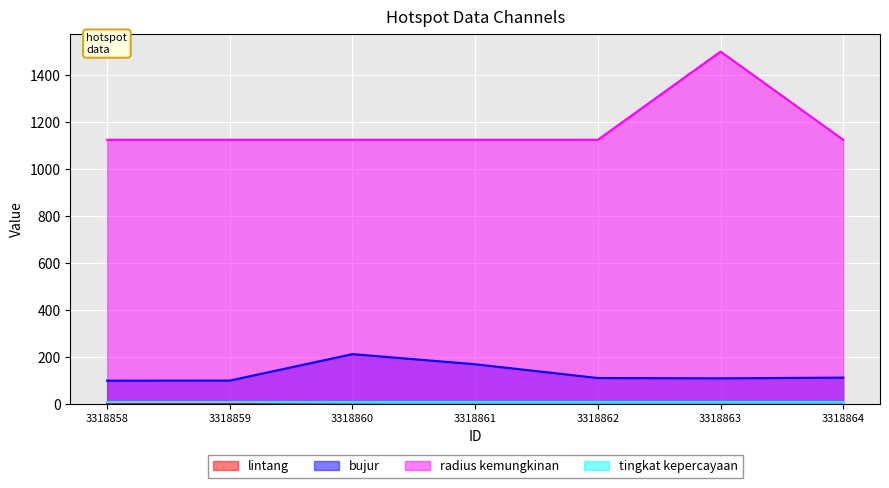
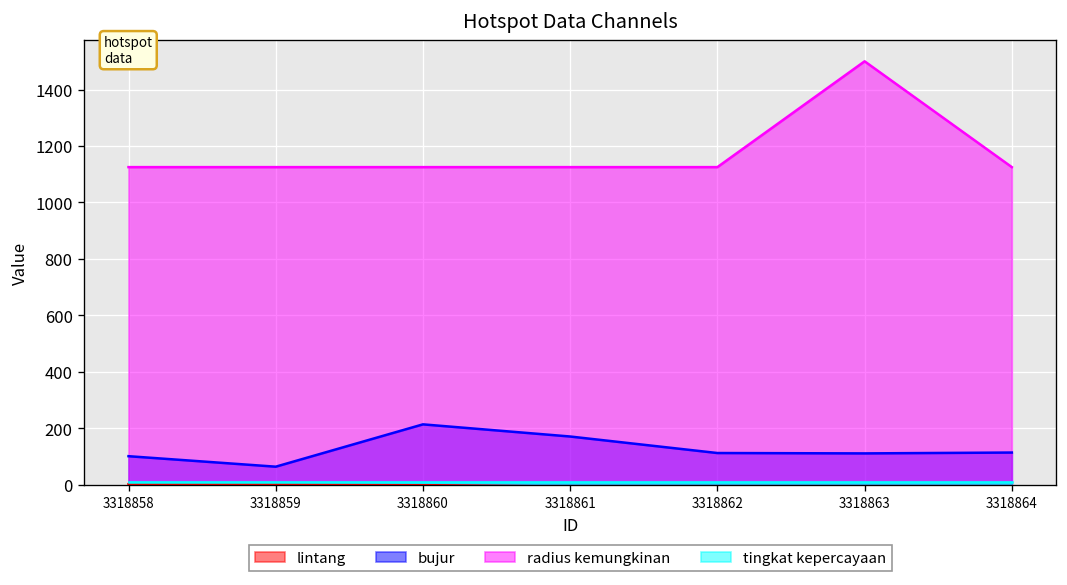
  {
    "bujur": {
      "3318858": 100,
-     "3318859": 100,
+     "3318859": 60,
      "3318860": 210,
      "3318861": 170,
      "3318862": 110,
      "3318863": 110,
      "3318864": 110
    },
    "radius kemungkinan": {
      "3318858": 1130,
      "3318859": 1130,
      "3318860": 1130,
      "3318861": 1130,
      "3318862": 1130,
      "3318863": 1500,
      "3318864": 1130
    }
  }
